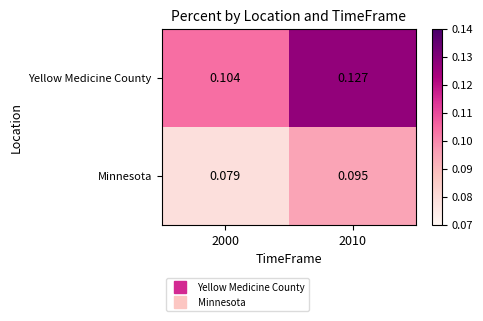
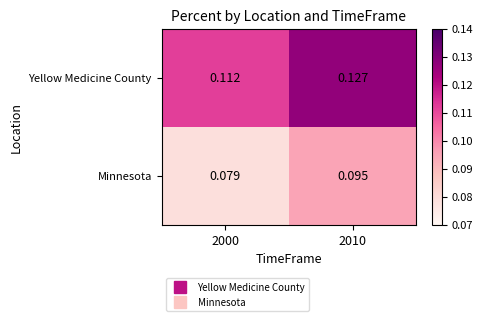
  {
    "Yellow Medicine County": {
-     "2000": 0.104,
+     "2000": 0.112,
      "2010": 0.127
    },
    "Minnesota": {
      "2000": 0.079,
      "2010": 0.095
    }
  }
